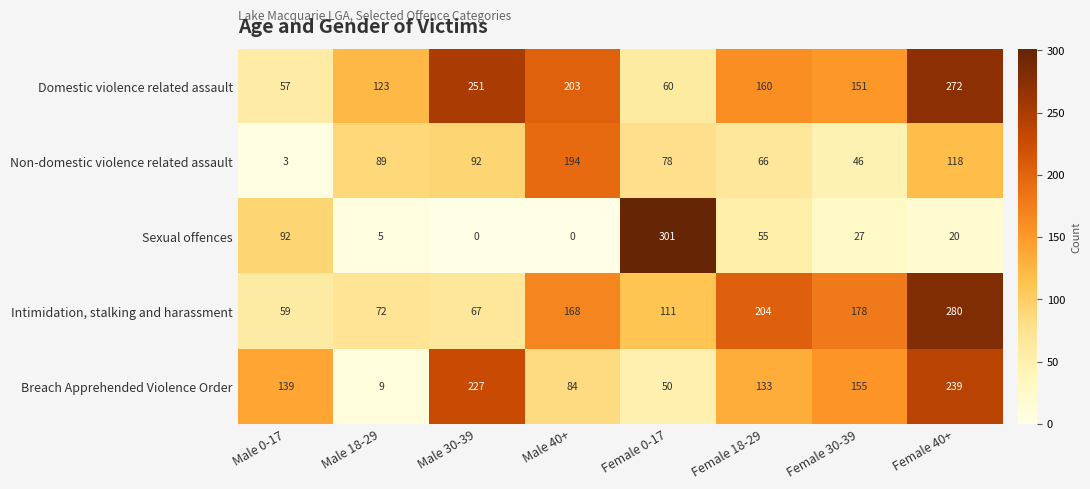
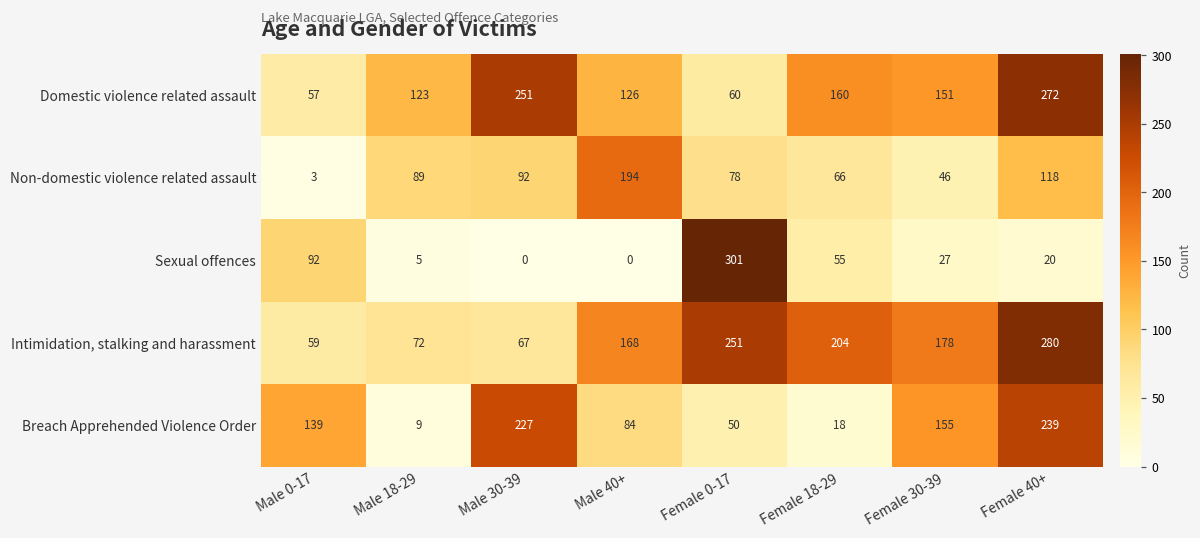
  {
    "Domestic violence related assault": {
      "Male 0-17": 57,
      "Male 18-29": 123,
      "Male 30-39": 251,
-     "Male 40+": 203,
+     "Male 40+": 126,
      "Female 0-17": 60,
      "Female 18-29": 160,
      "Female 30-39": 151,
      "Female 40+": 272
    },
    "Non-domestic violence related assault": {
      "Male 0-17": 3,
      "Male 18-29": 89,
      "Male 30-39": 92,
      "Male 40+": 194,
      "Female 0-17": 78,
      "Female 18-29": 66,
      "Female 30-39": 46,
      "Female 40+": 118
    },
    "Sexual offences": {
      "Male 0-17": 92,
      "Male 18-29": 5,
      "Male 30-39": 0,
      "Male 40+": 0,
      "Female 0-17": 301,
      "Female 18-29": 55,
      "Female 30-39": 27,
      "Female 40+": 20
    },
    "Intimidation, stalking and harassment": {
      "Male 0-17": 59,
      "Male 18-29": 72,
      "Male 30-39": 67,
      "Male 40+": 168,
-     "Female 0-17": 111,
+     "Female 0-17": 251,
      "Female 18-29": 204,
      "Female 30-39": 178,
      "Female 40+": 280
    },
    "Breach Apprehended Violence Order": {
      "Male 0-17": 139,
      "Male 18-29": 9,
      "Male 30-39": 227,
      "Male 40+": 84,
      "Female 0-17": 50,
-     "Female 18-29": 133,
+     "Female 18-29": 18,
      "Female 30-39": 155,
      "Female 40+": 239
    }
  }
